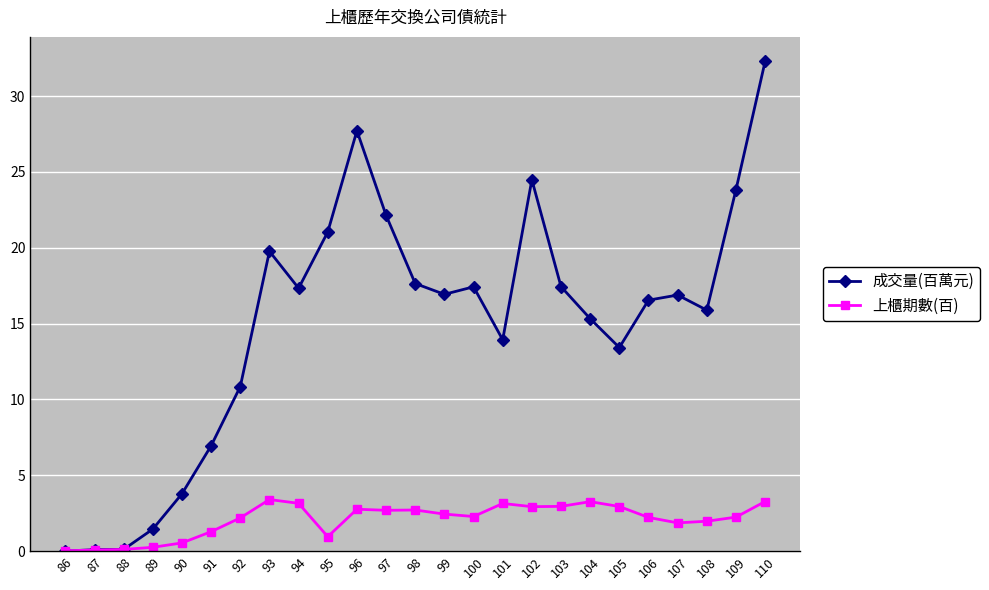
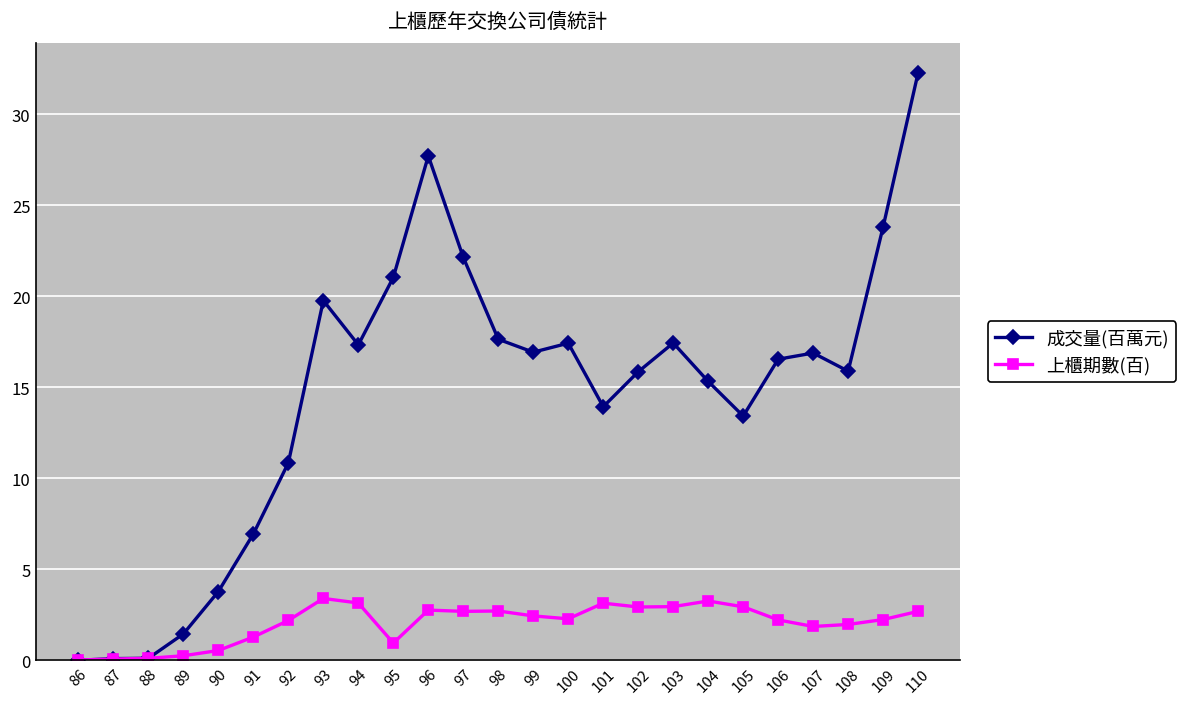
  {
    "成交量(百萬元)": {
      "89": 1.5,
      "90": 3.8,
      "91": 6.9,
      "92": 10.9,
      "93": 19.8,
      "94": 17.3,
      "95": 21.0,
      "96": 27.7,
      "97": 22.1,
      "98": 17.6,
      "99": 16.9,
      "100": 17.4,
      "101": 13.9,
-     "102": 24.5,
+     "102": 15.9,
      "103": 17.4,
      "104": 15.3,
      "105": 13.4,
      "106": 16.5,
      "107": 16.9,
      "108": 15.9,
      "109": 23.8,
      "110": 32.3
    },
    "上櫃期數(百)": {
      "89": 0.3,
      "90": 0.5,
      "91": 1.3,
      "92": 2.2,
      "93": 3.4,
      "94": 3.2,
      "95": 1.0,
      "96": 2.8,
      "97": 2.7,
      "98": 2.7,
      "99": 2.4,
      "100": 2.3,
      "101": 3.1,
      "102": 2.9,
      "103": 3.0,
      "104": 3.3,
      "105": 2.9,
      "106": 2.2,
      "107": 1.9,
      "108": 2.0,
      "109": 2.2,
-     "110": 3.3
+     "110": 2.7
    }
  }
